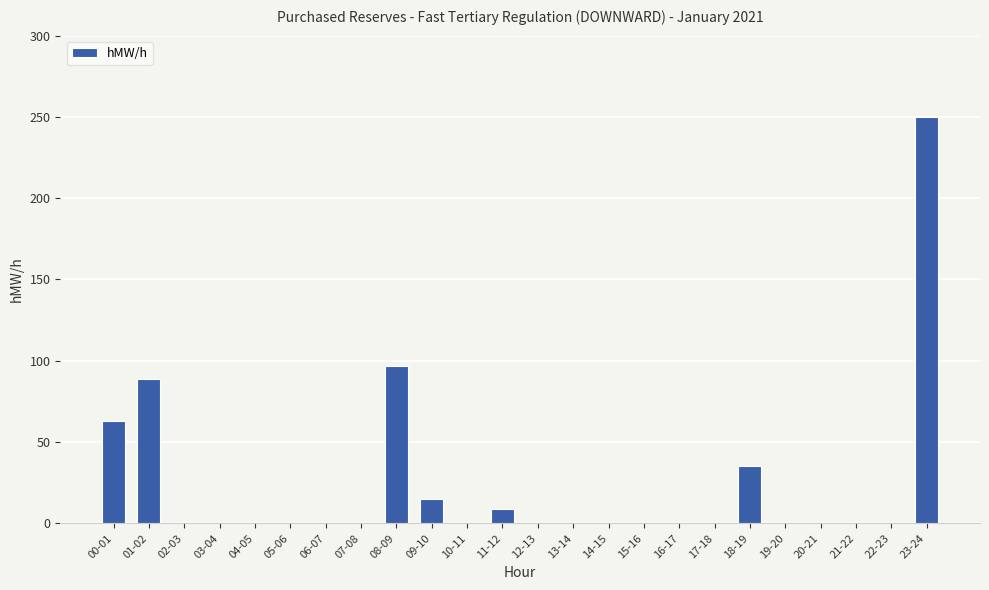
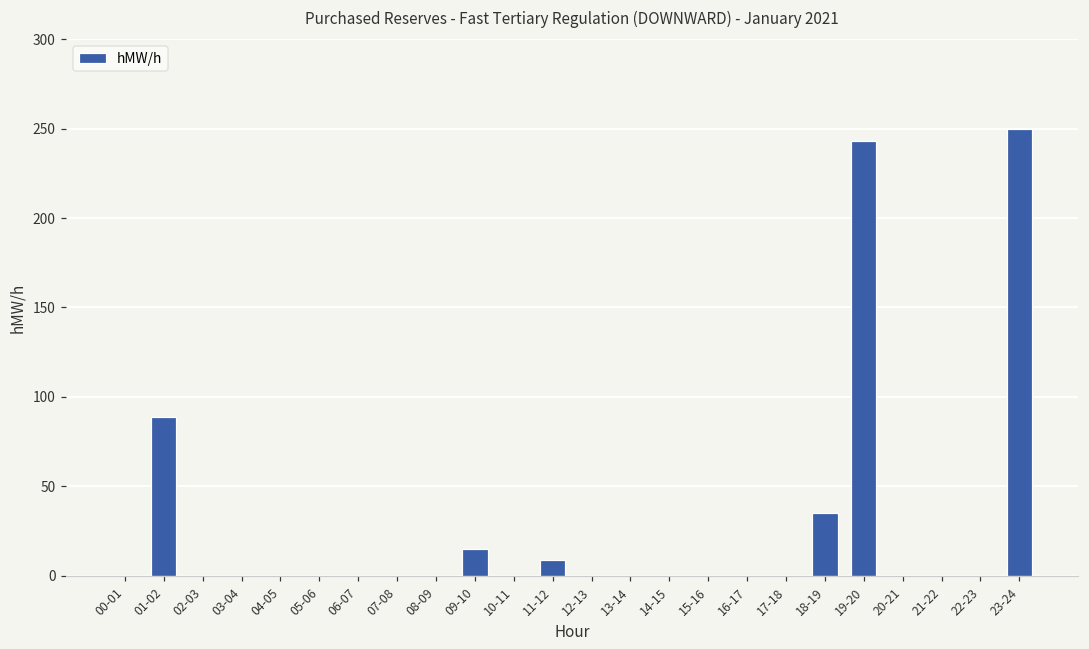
  {
-   "00-01": 63,
+   "00-01": 0,
    "01-02": 89,
    "02-03": 0,
    "03-04": 0,
    "04-05": 0,
    "05-06": 0,
    "06-07": 0,
    "07-08": 0,
-   "08-09": 97,
+   "08-09": 0,
    "09-10": 15,
    "10-11": 0,
    "11-12": 9,
    "12-13": 0,
    "13-14": 0,
    "14-15": 0,
    "15-16": 0,
    "16-17": 0,
    "17-18": 0,
    "18-19": 35,
-   "19-20": 0,
+   "19-20": 243,
    "20-21": 0,
    "21-22": 0,
    "22-23": 0,
    "23-24": 250
  }
